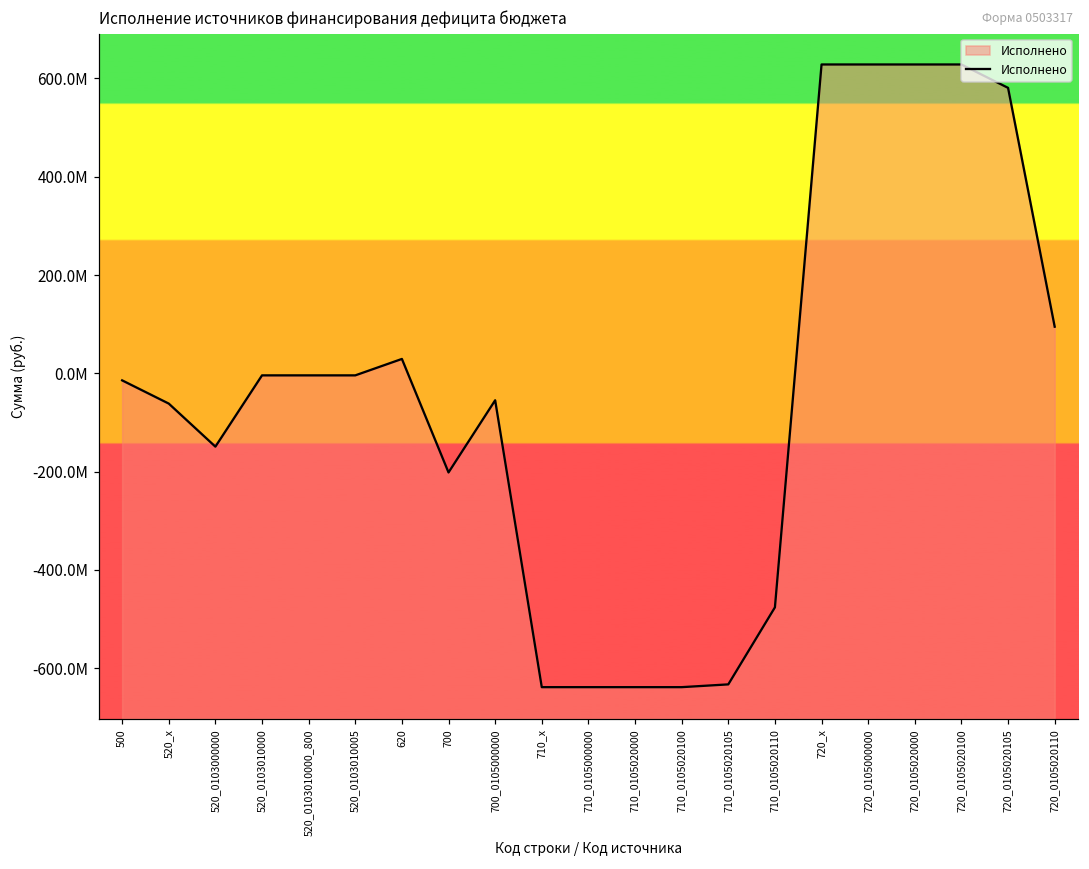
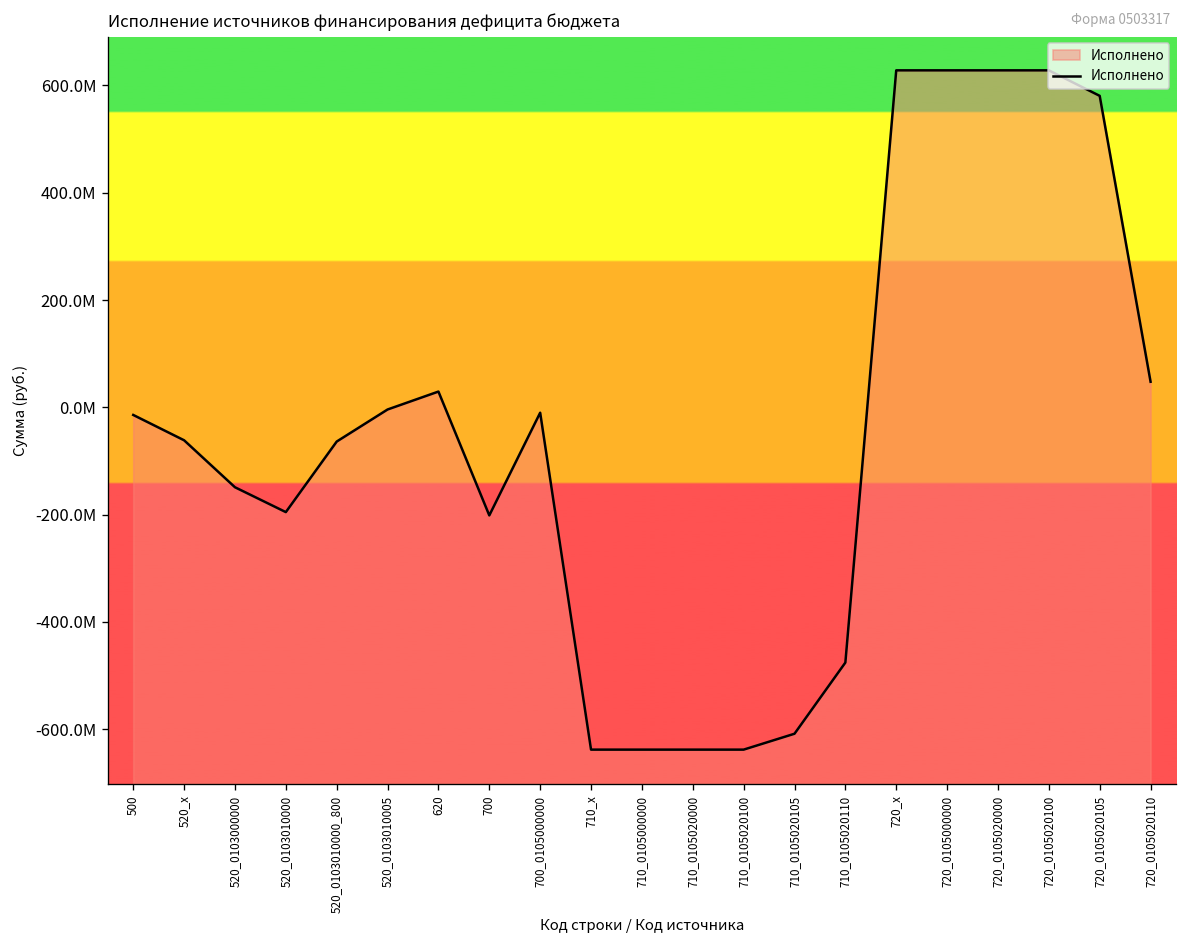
  {
    "500": -10000000,
    "520_x": -60000000,
    "520_0103000000": -150000000,
-   "520_0103010000": 0,
-   "520_0103010000_800": 0,
+   "520_0103010000": -200000000,
+   "520_0103010000_800": -60000000,
    "520_0103010005": 0,
    "620": 30000000,
    "700": -200000000,
-   "700_0105000000": -50000000,
+   "700_0105000000": -10000000,
    "710_x": -640000000,
    "710_0105000000": -640000000,
    "710_0105020000": -640000000,
    "710_0105020100": -640000000,
-   "710_0105020105": -630000000,
+   "710_0105020105": -610000000,
    "710_0105020110": -480000000,
    "720_x": 630000000,
    "720_0105000000": 630000000,
    "720_0105020000": 630000000,
    "720_0105020105": 580000000,
-   "720_0105020110": 90000000
+   "720_0105020110": 50000000
  }
